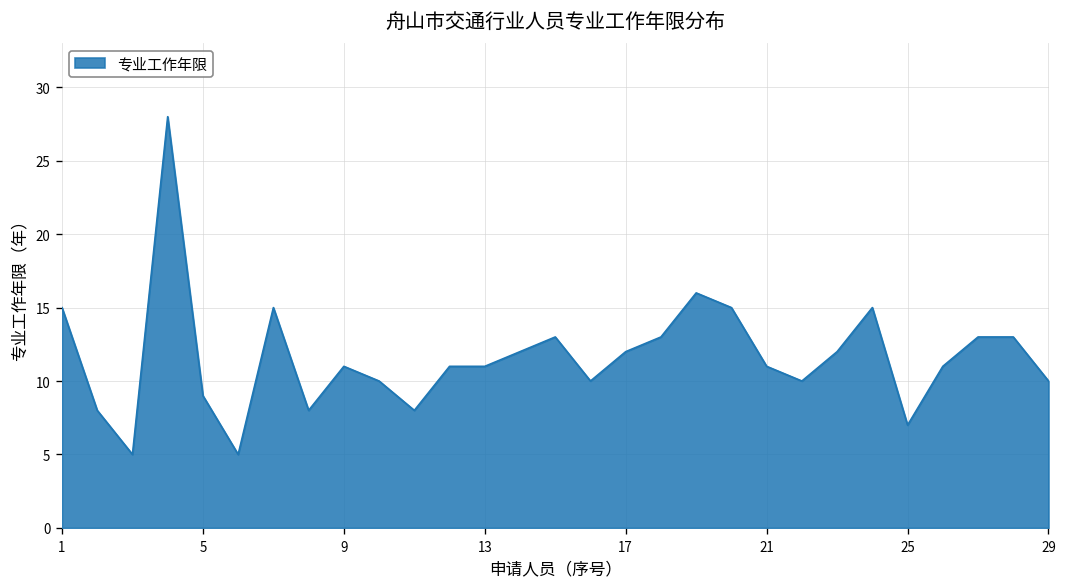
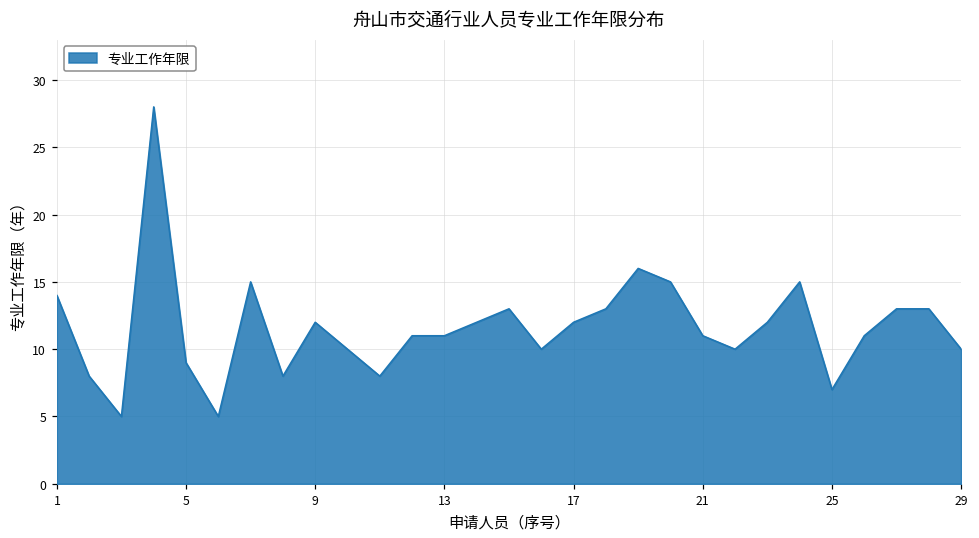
  {
-   "1": 15,
+   "1": 14,
    "5": 9,
-   "9": 11,
+   "9": 12,
    "13": 11,
    "17": 12,
    "21": 11,
    "25": 7,
    "29": 10
  }
